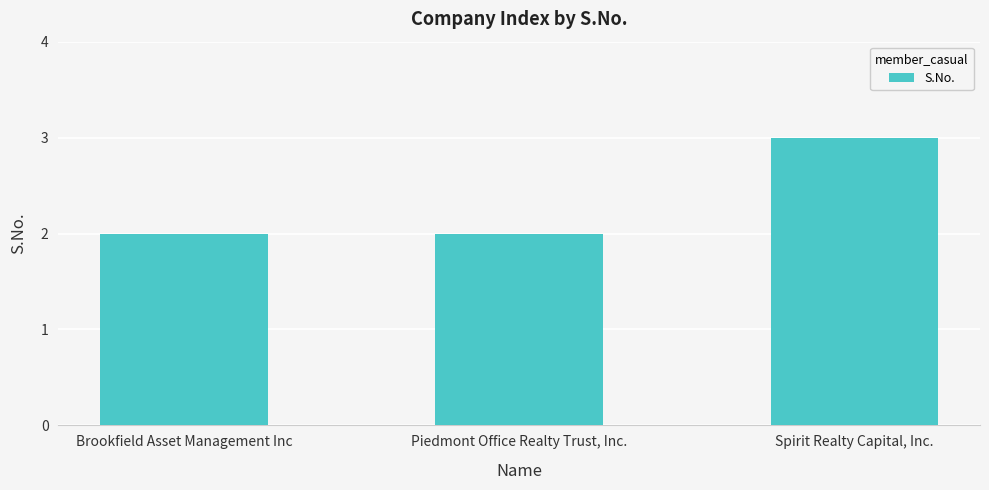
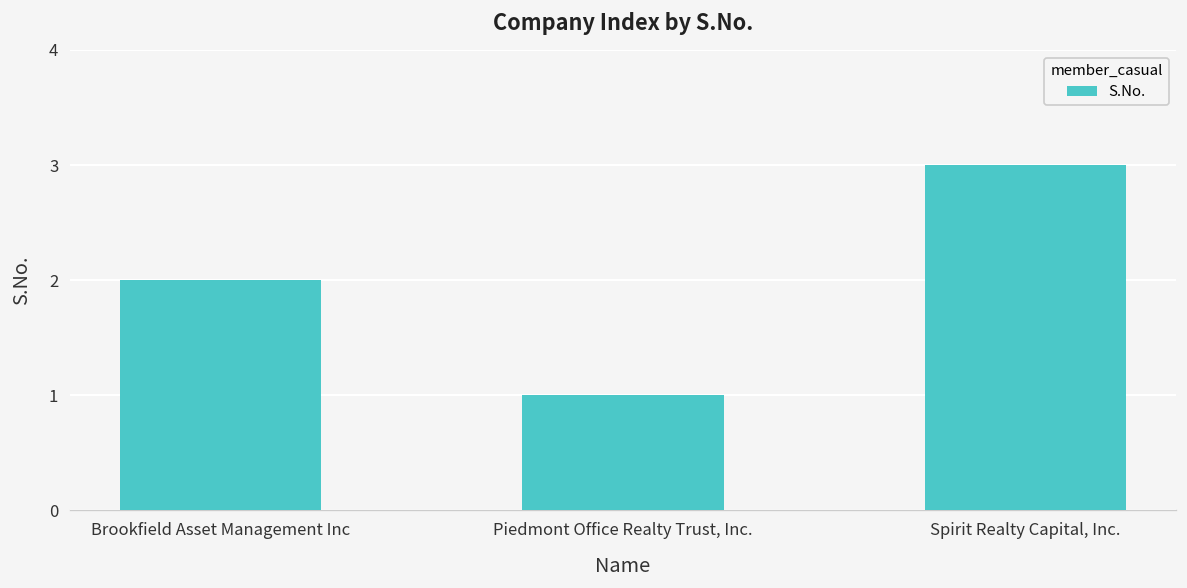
  {
    "Brookfield Asset Management Inc": 2,
-   "Piedmont Office Realty Trust, Inc.": 2,
+   "Piedmont Office Realty Trust, Inc.": 1,
    "Spirit Realty Capital, Inc.": 3
  }
